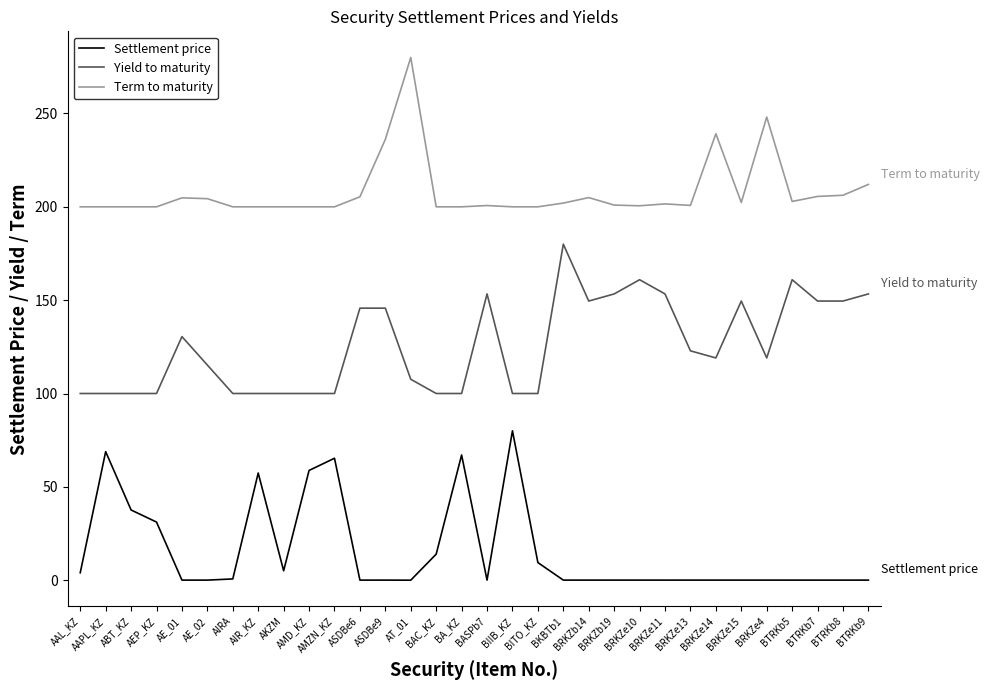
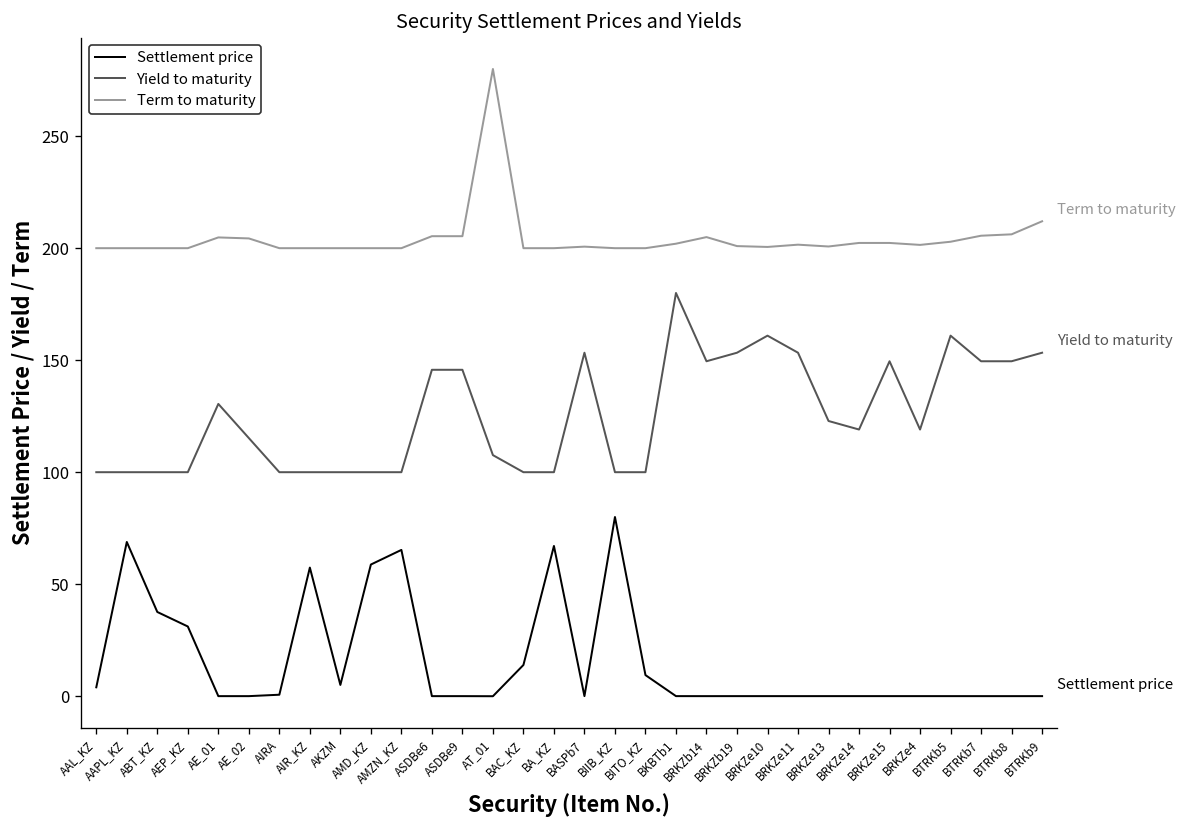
  {
    "Settlement price": {
      "AAL_KZ": 4,
      "AAPL_KZ": 69,
      "ABT_KZ": 38,
      "AEP_KZ": 31,
      "AE_01": 0,
      "AE_02": 0,
      "AIRA": 1,
      "AIR_KZ": 57,
      "AKZM": 5,
      "AMD_KZ": 59,
      "AMZN_KZ": 65,
      "ASDBe6": 0,
      "ASDBe9": 0,
      "AT_01": 0,
      "BAC_KZ": 14,
      "BA_KZ": 67,
      "BASPb7": 0,
      "BIIB_KZ": 80,
      "BITO_KZ": 9,
      "BKBTb1": 0,
      "BRKZb14": 0,
      "BRKZb19": 0,
      "BRKZe10": 0,
      "BRKZe11": 0,
      "BRKZe13": 0,
      "BRKZe14": 0,
      "BRKZe15": 0,
      "BRKZe4": 0,
      "BTRKb5": 0,
      "BTRKb7": 0,
      "BTRKb8": 0,
      "BTRKb9": 0
    },
    "Yield to maturity": {
      "AAL_KZ": 100,
      "AAPL_KZ": 100,
      "ABT_KZ": 100,
      "AEP_KZ": 100,
      "AE_01": 130,
      "AE_02": 115,
      "AIRA": 100,
      "AIR_KZ": 100,
      "AKZM": 100,
      "AMD_KZ": 100,
      "AMZN_KZ": 100,
      "ASDBe6": 146,
      "ASDBe9": 146,
      "AT_01": 108,
      "BAC_KZ": 100,
      "BA_KZ": 100,
      "BASPb7": 153,
      "BIIB_KZ": 100,
      "BITO_KZ": 100,
      "BKBTb1": 180,
      "BRKZb14": 150,
      "BRKZb19": 153,
      "BRKZe10": 161,
      "BRKZe11": 153,
      "BRKZe13": 123,
      "BRKZe14": 119,
      "BRKZe15": 150,
      "BRKZe4": 119,
      "BTRKb5": 161,
      "BTRKb7": 150,
      "BTRKb8": 150,
      "BTRKb9": 153
    },
    "Term to maturity": {
      "AAL_KZ": 200,
      "AAPL_KZ": 200,
      "ABT_KZ": 200,
      "AEP_KZ": 200,
      "AE_01": 205,
      "AE_02": 204,
      "AIRA": 200,
      "AIR_KZ": 200,
      "AKZM": 200,
      "AMD_KZ": 200,
      "AMZN_KZ": 200,
      "ASDBe6": 205,
-     "ASDBe9": 236,
+     "ASDBe9": 205,
      "AT_01": 280,
      "BAC_KZ": 200,
      "BA_KZ": 200,
      "BASPb7": 201,
      "BIIB_KZ": 200,
      "BITO_KZ": 200,
      "BKBTb1": 202,
      "BRKZb14": 205,
      "BRKZb19": 201,
      "BRKZe10": 201,
      "BRKZe11": 202,
      "BRKZe13": 201,
-     "BRKZe14": 239,
+     "BRKZe14": 202,
      "BRKZe15": 202,
-     "BRKZe4": 248,
+     "BRKZe4": 201,
      "BTRKb5": 203,
      "BTRKb7": 206,
      "BTRKb8": 206,
      "BTRKb9": 212
    }
  }
